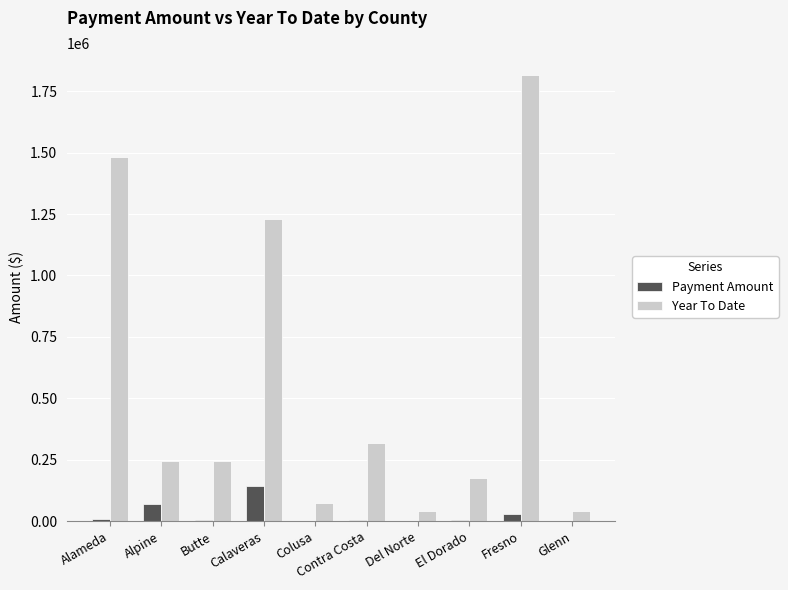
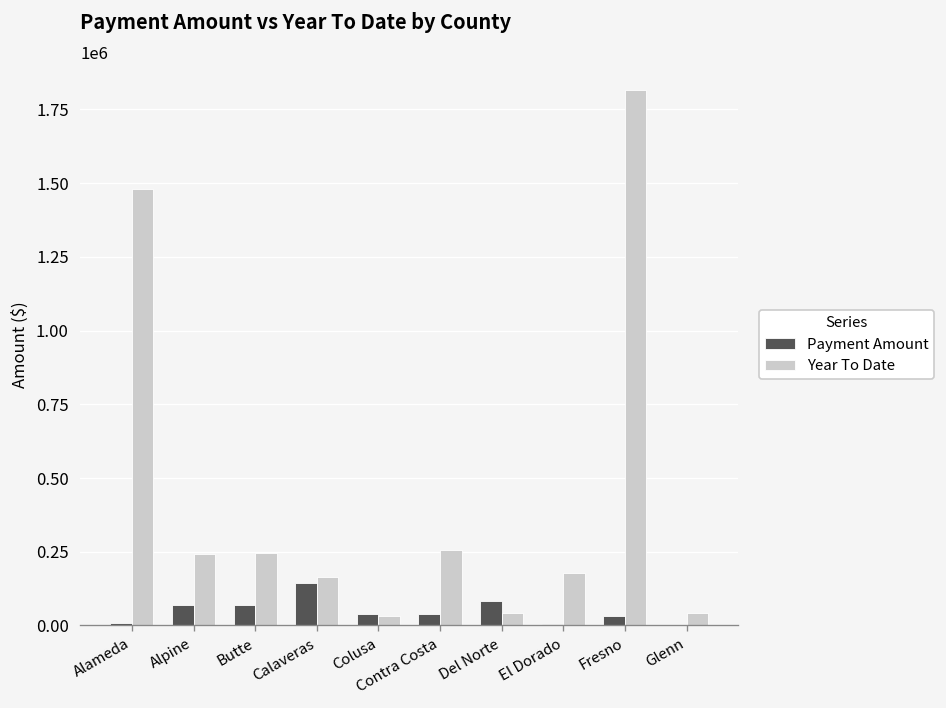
  {
    "Payment Amount": {
      "Alpine": 70000,
-     "Butte": 10000,
+     "Butte": 70000,
      "Calaveras": 140000,
-     "Colusa": 0,
-     "Contra Costa": 0,
-     "Del Norte": 0,
+     "Colusa": 40000,
+     "Contra Costa": 40000,
+     "Del Norte": 80000,
      "Fresno": 30000
    },
    "Year To Date": {
      "Alameda": 1480000,
      "Alpine": 240000,
      "Butte": 240000,
-     "Calaveras": 1230000,
-     "Colusa": 80000,
-     "Contra Costa": 320000,
+     "Calaveras": 160000,
+     "Colusa": 30000,
+     "Contra Costa": 260000,
      "Del Norte": 40000,
      "El Dorado": 180000,
      "Fresno": 1810000,
      "Glenn": 40000
    }
  }
